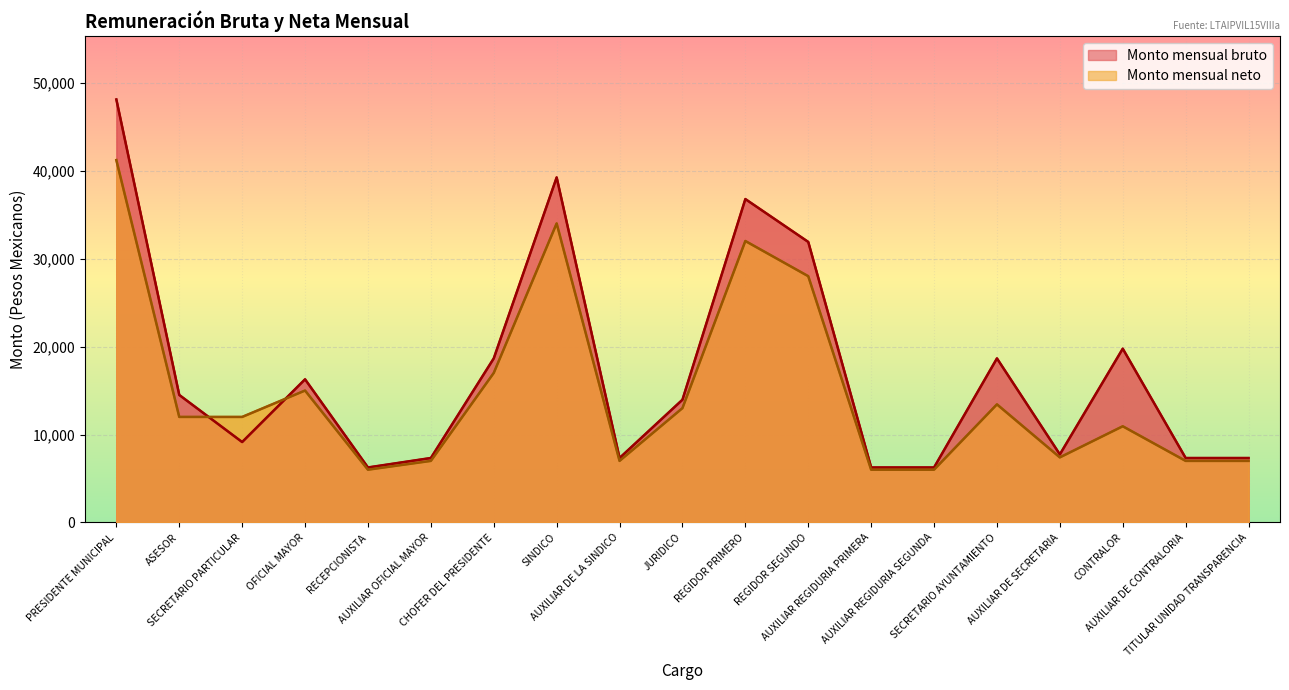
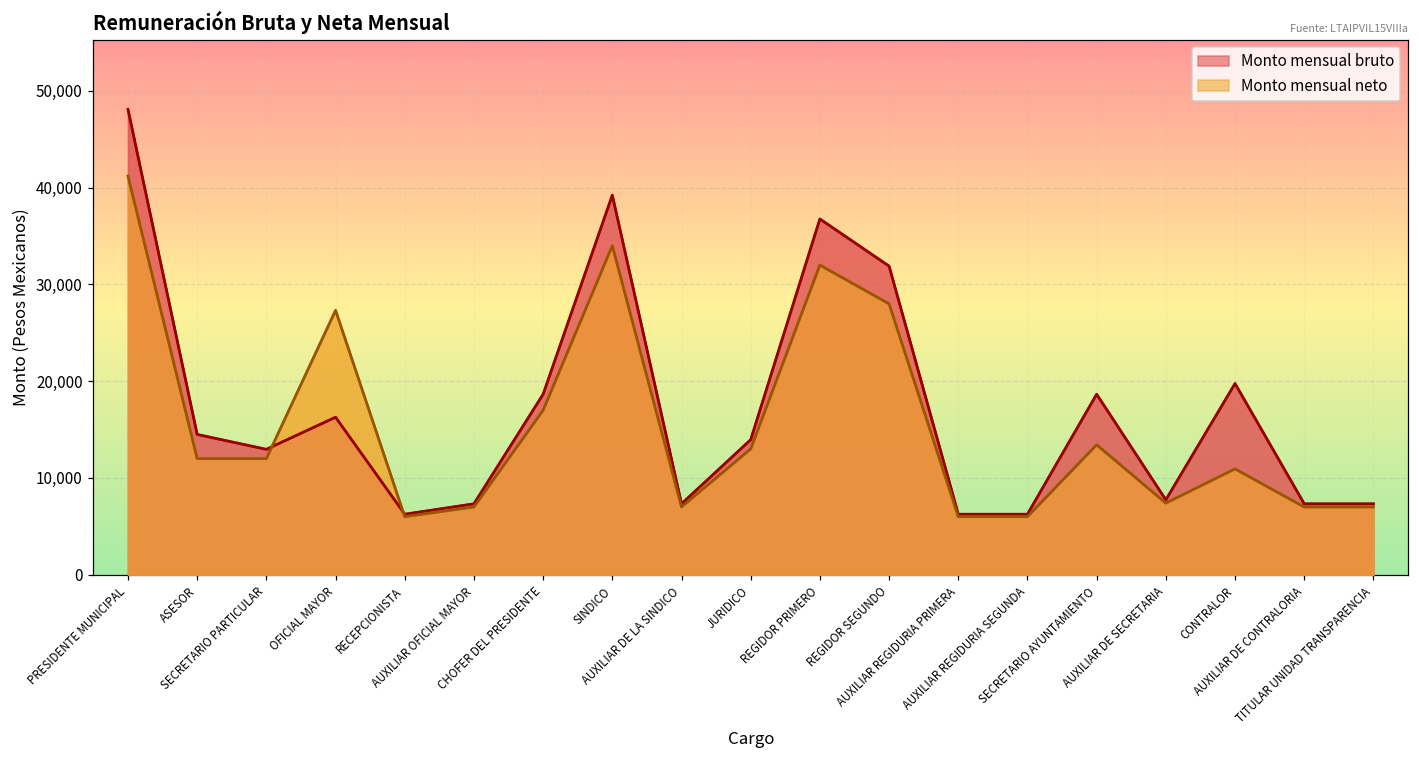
  {
    "Monto mensual bruto": {
      "PRESIDENTE MUNICIPAL": "48,000",
      "ASESOR": "14,000",
-     "SECRETARIO PARTICULAR": "9,000",
+     "SECRETARIO PARTICULAR": "13,000",
      "OFICIAL MAYOR": "16,000",
      "AUXILIAR OFICIAL MAYOR": "7,000",
      "CHOFER DEL PRESIDENTE": "19,000",
      "SINDICO": "39,000",
      "AUXILIAR DE LA SINDICO": "7,000",
      "JURIDICO": "14,000",
      "REGIDOR PRIMERO": "37,000",
      "REGIDOR SEGUNDO": "32,000",
      "SECRETARIO AYUNTAMIENTO": "19,000",
      "AUXILIAR DE SECRETARIA": "8,000",
      "CONTRALOR": "20,000",
      "AUXILIAR DE CONTRALORIA": "7,000",
      "TITULAR UNIDAD TRANSPARENCIA": "7,000"
    },
    "Monto mensual neto": {
      "PRESIDENTE MUNICIPAL": "41,000",
      "ASESOR": "12,000",
      "SECRETARIO PARTICULAR": "12,000",
-     "OFICIAL MAYOR": "15,000",
+     "OFICIAL MAYOR": "27,000",
      "AUXILIAR OFICIAL MAYOR": "7,000",
      "CHOFER DEL PRESIDENTE": "17,000",
      "SINDICO": "34,000",
      "AUXILIAR DE LA SINDICO": "7,000",
      "JURIDICO": "13,000",
      "REGIDOR PRIMERO": "32,000",
      "REGIDOR SEGUNDO": "28,000",
      "SECRETARIO AYUNTAMIENTO": "13,000",
      "AUXILIAR DE SECRETARIA": "7,000",
      "CONTRALOR": "11,000",
      "AUXILIAR DE CONTRALORIA": "7,000",
      "TITULAR UNIDAD TRANSPARENCIA": "7,000"
    }
  }
